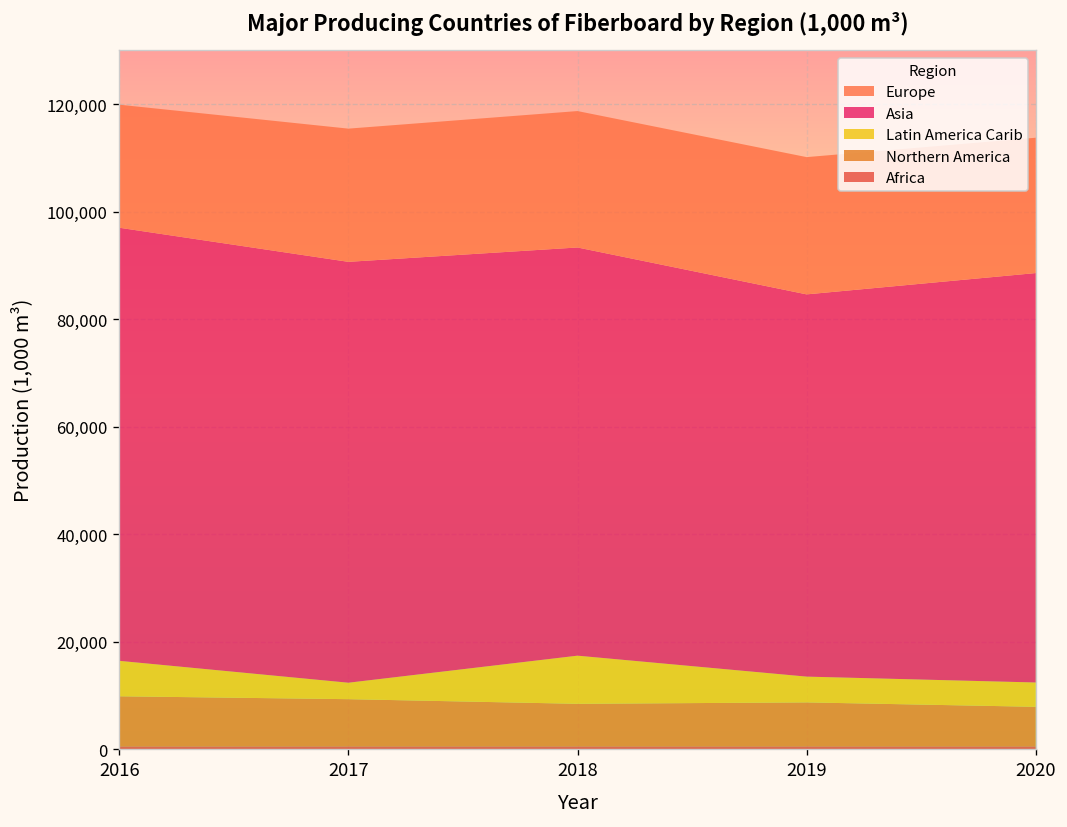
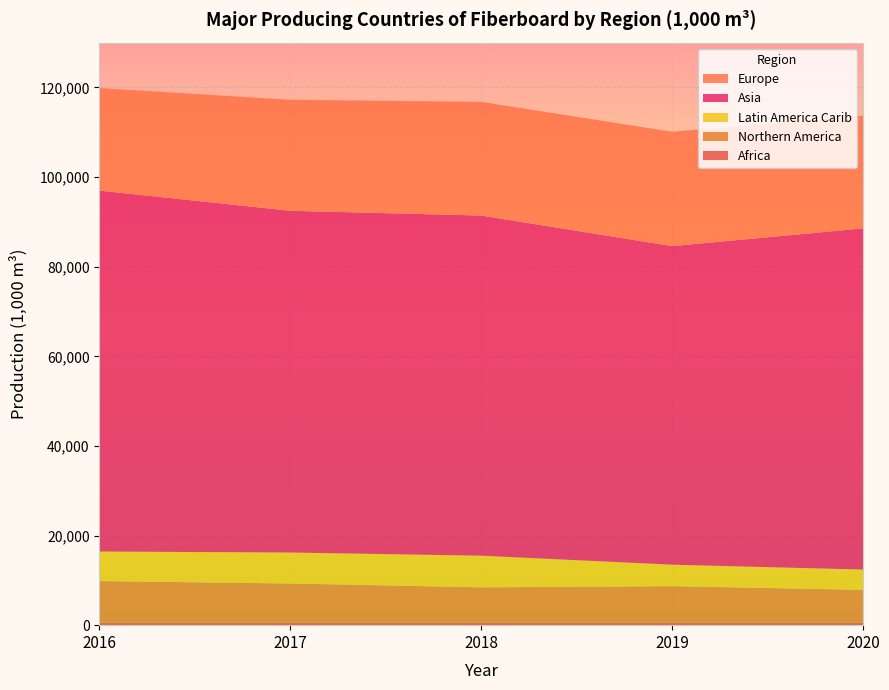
  {
    "Latin America Carib": {
      "2016": "7,000",
-     "2017": "3,000",
-     "2018": "9,000",
+     "2017": "7,000",
+     "2018": "7,000",
      "2019": "5,000",
      "2020": "5,000"
    },
    "Asia": {
      "2016": "81,000",
-     "2017": "78,000",
+     "2017": "76,000",
      "2018": "76,000",
      "2019": "71,000",
      "2020": "76,000"
    }
  }
